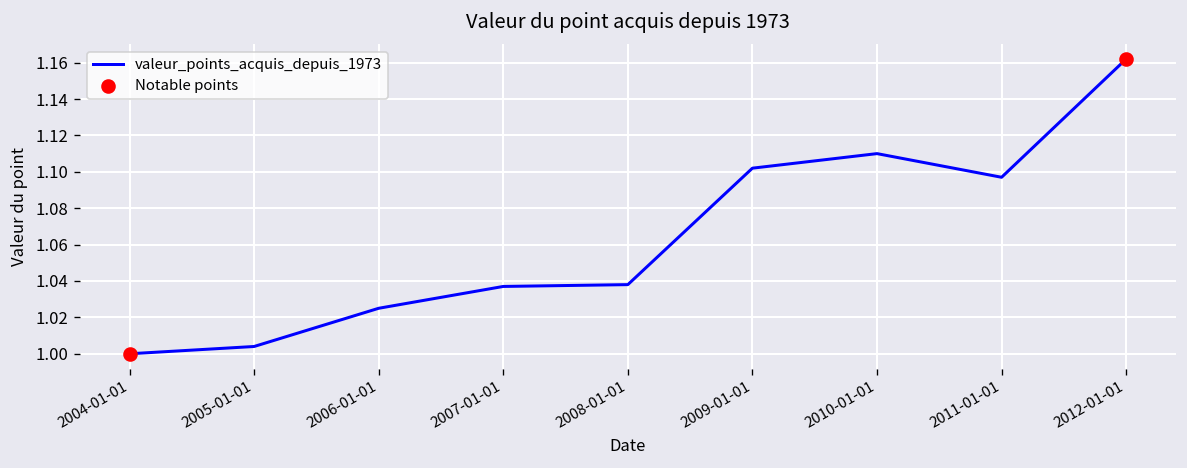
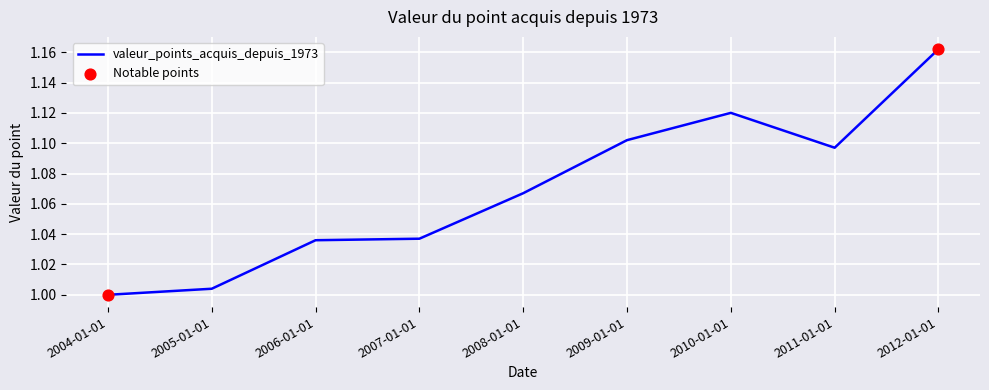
  {
    "valeur_points_acquis_depuis_1973": {
      "2005-01-01": 1.004,
-     "2006-01-01": 1.025,
+     "2006-01-01": 1.036,
      "2007-01-01": 1.037,
-     "2008-01-01": 1.038,
+     "2008-01-01": 1.067,
      "2009-01-01": 1.102,
-     "2010-01-01": 1.11,
+     "2010-01-01": 1.12,
      "2011-01-01": 1.097
    }
  }
